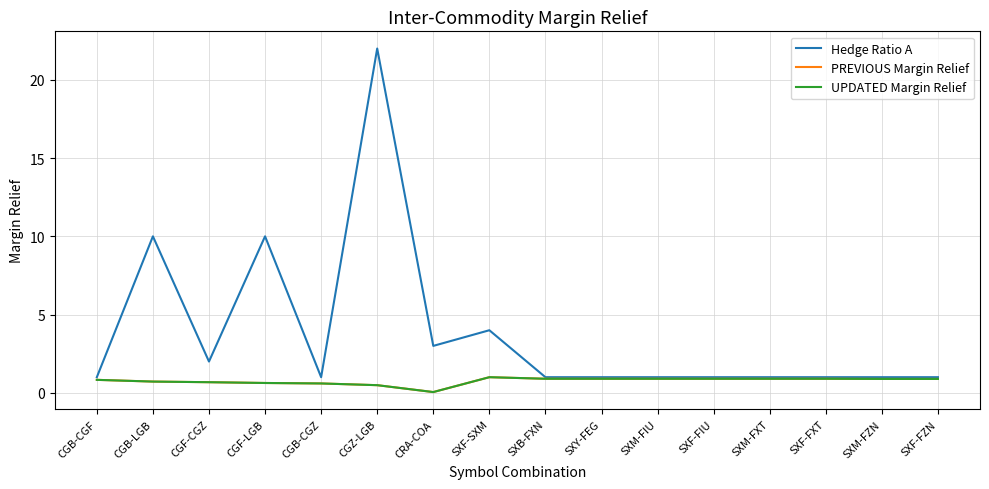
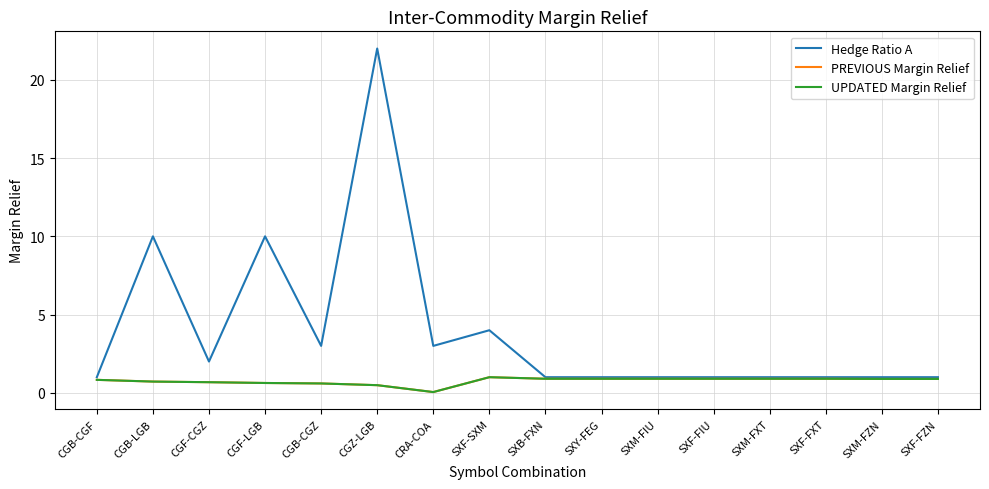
  {
    "Hedge Ratio A": {
      "CGB-CGF": 1,
      "CGB-LGB": 10,
      "CGF-CGZ": 2,
      "CGF-LGB": 10,
-     "CGB-CGZ": 1,
+     "CGB-CGZ": 3,
      "CGZ-LGB": 22,
      "CRA-COA": 3,
      "SXF-SXM": 4
    },
    "UPDATED Margin Relief": {
      "CGB-CGF": 0.8,
      "CGB-LGB": 0.7,
      "CGF-CGZ": 0.7,
      "CGF-LGB": 0.6,
      "CGB-CGZ": 0.6,
      "CGZ-LGB": 0.5,
      "CRA-COA": 0,
      "SXF-SXM": 1
    }
  }
